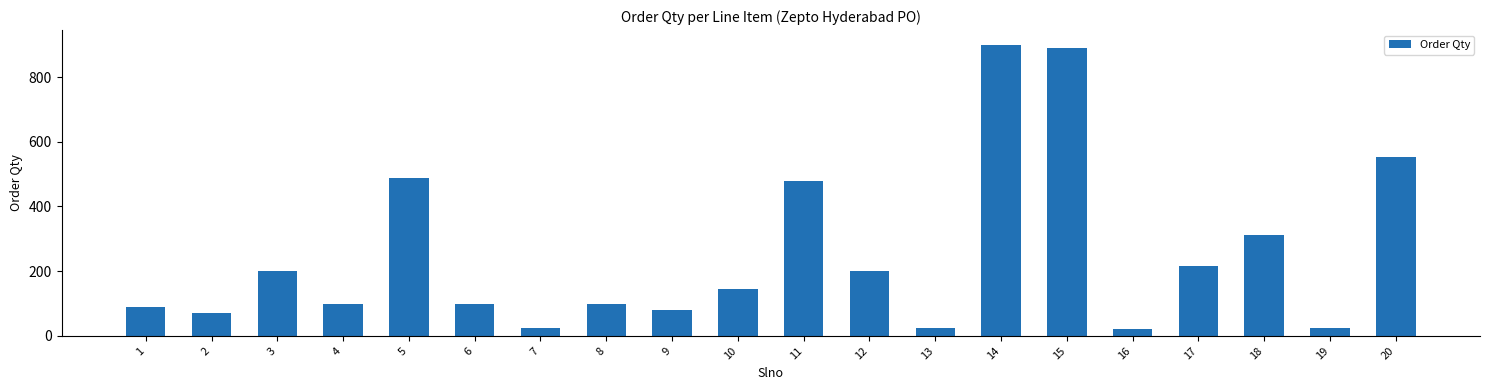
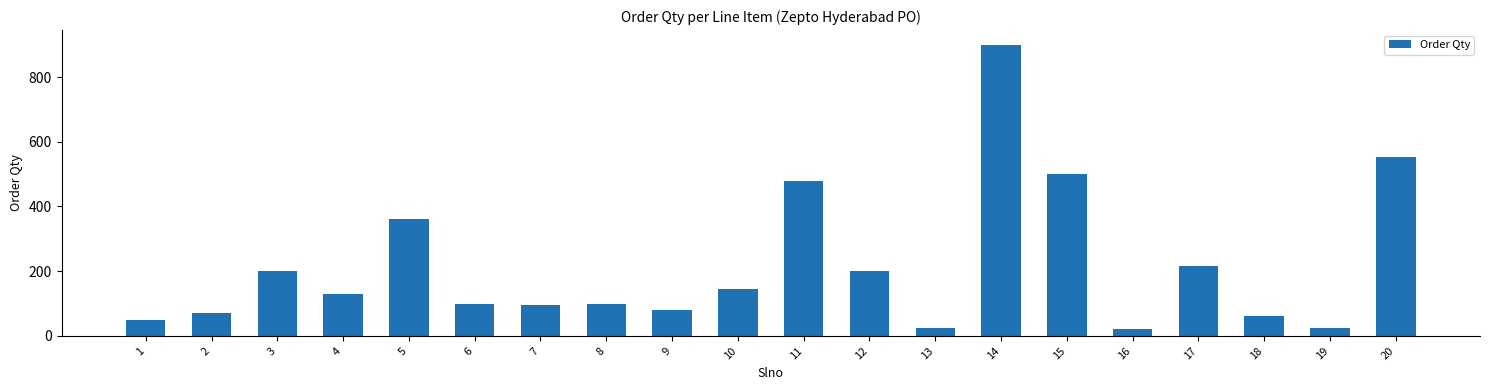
  {
-   "1": 90,
+   "1": 50,
    "2": 70,
    "3": 200,
-   "4": 100,
-   "5": 490,
+   "4": 130,
+   "5": 360,
    "6": 100,
-   "7": 20,
+   "7": 100,
    "8": 100,
    "9": 80,
    "10": 140,
    "11": 480,
    "12": 200,
    "13": 30,
    "14": 900,
-   "15": 890,
+   "15": 500,
    "16": 20,
    "17": 220,
-   "18": 310,
+   "18": 60,
    "19": 30,
    "20": 550
  }
